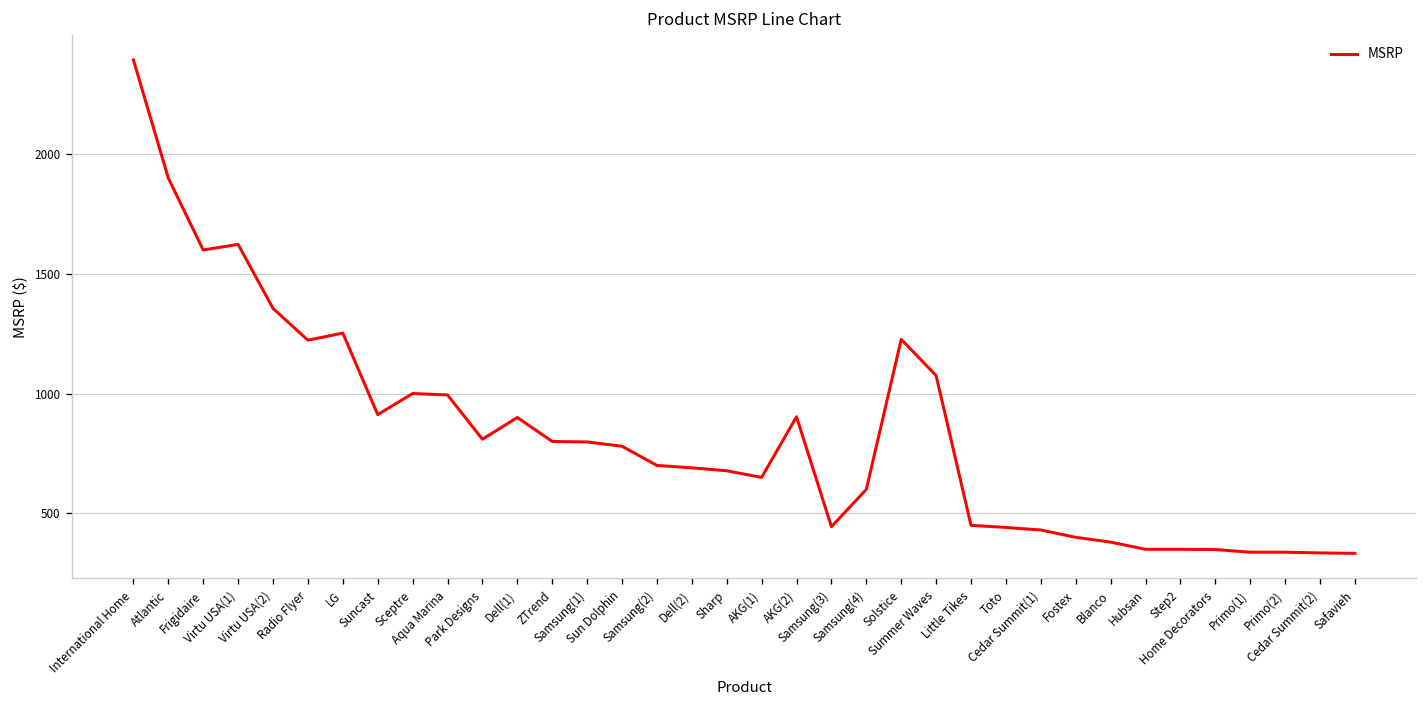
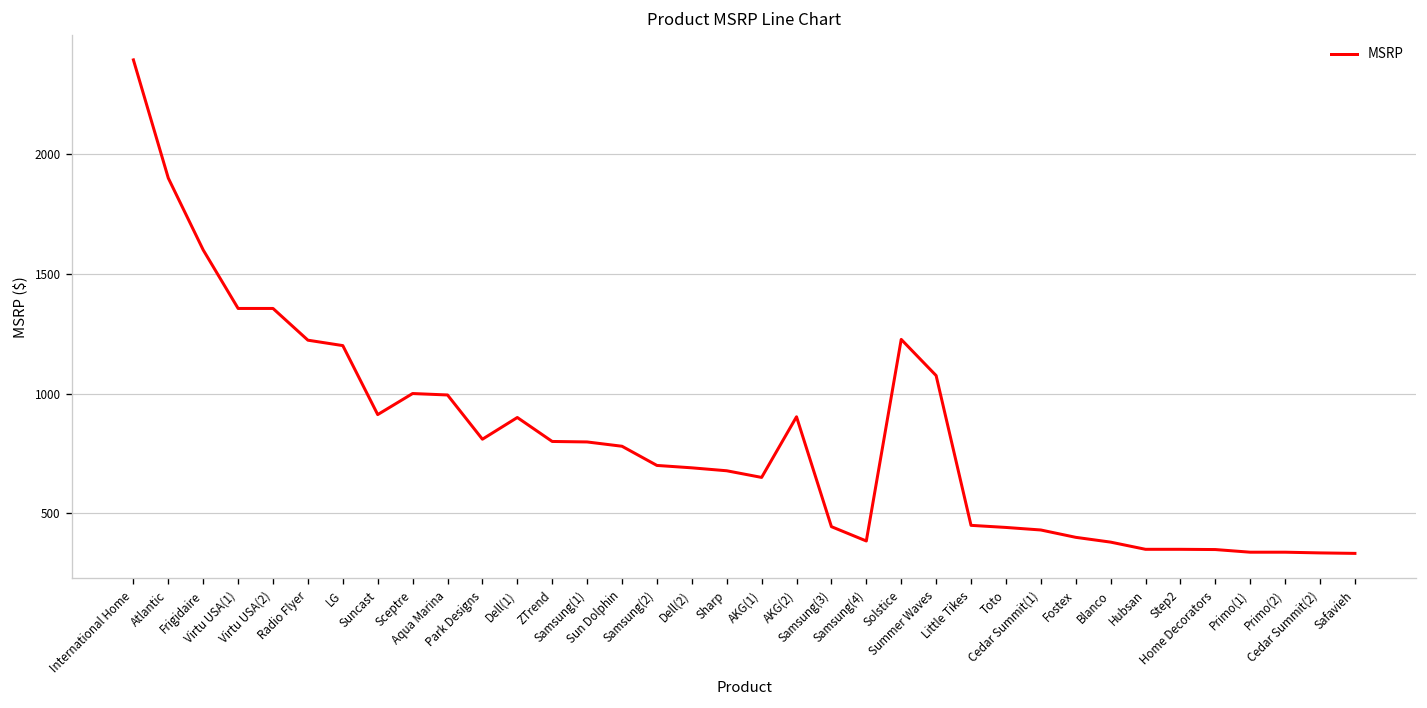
  {
    "International Home": 2390,
    "Atlantic": 1900,
    "Frigidaire": 1600,
-   "Virtu USA(1)": 1620,
+   "Virtu USA(1)": 1350,
    "Virtu USA(2)": 1350,
    "Radio Flyer": 1220,
-   "LG": 1250,
+   "LG": 1200,
    "Suncast": 910,
    "Sceptre": 1000,
    "Aqua Marina": 990,
    "Park Designs": 810,
    "Dell(1)": 900,
    "ZTrend": 800,
    "Samsung(1)": 800,
    "Sun Dolphin": 780,
    "Samsung(2)": 700,
    "Dell(2)": 690,
    "Sharp": 680,
    "AKG(1)": 650,
    "AKG(2)": 900,
    "Samsung(3)": 440,
-   "Samsung(4)": 600,
+   "Samsung(4)": 380,
    "Solstice": 1230,
    "Summer Waves": 1070,
    "Little Tikes": 450,
    "Toto": 440,
    "Cedar Summit(1)": 430,
    "Fostex": 400,
    "Blanco": 380,
    "Hubsan": 350,
    "Step2": 350,
    "Home Decorators": 350,
    "Primo(1)": 340,
    "Primo(2)": 340,
    "Cedar Summit(2)": 330,
    "Safavieh": 330
  }
